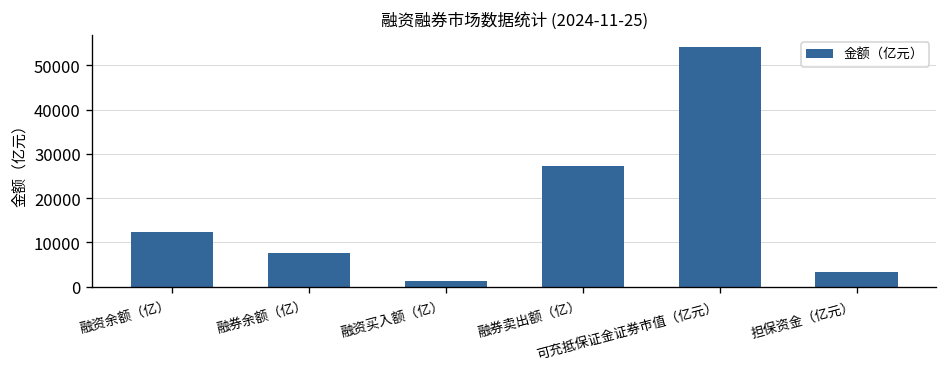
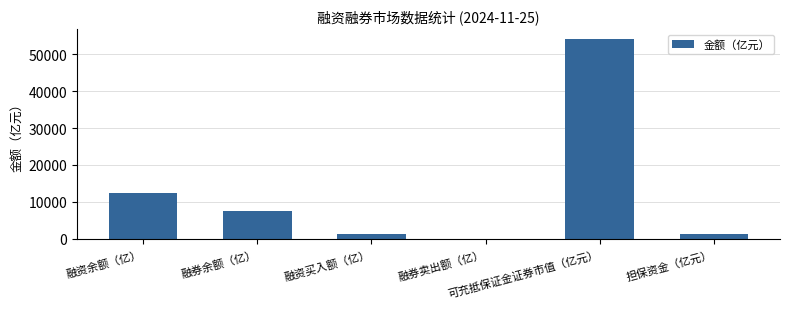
  {
    "融资余额（亿）": 12000,
    "融券余额（亿）": 8000,
    "融资买入额（亿）": 1000,
-   "融券卖出额（亿）": 27000,
+   "融券卖出额（亿）": 0,
    "可充抵保证金证券市值（亿元）": 54000,
-   "担保资金（亿元）": 3000
+   "担保资金（亿元）": 1000
  }
